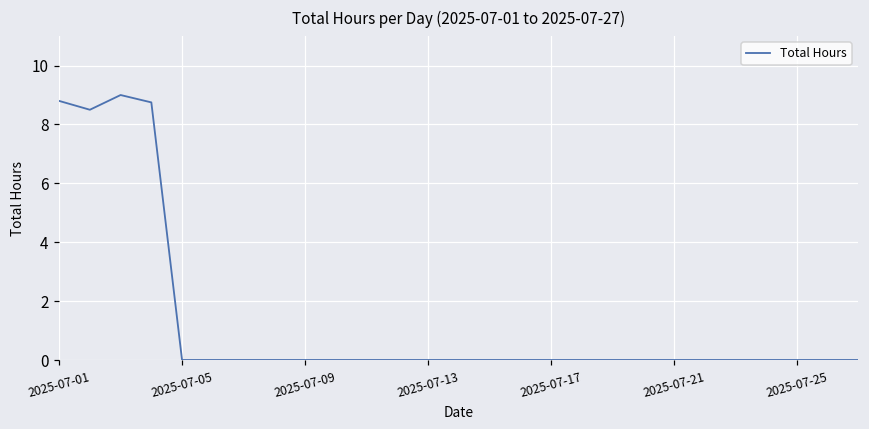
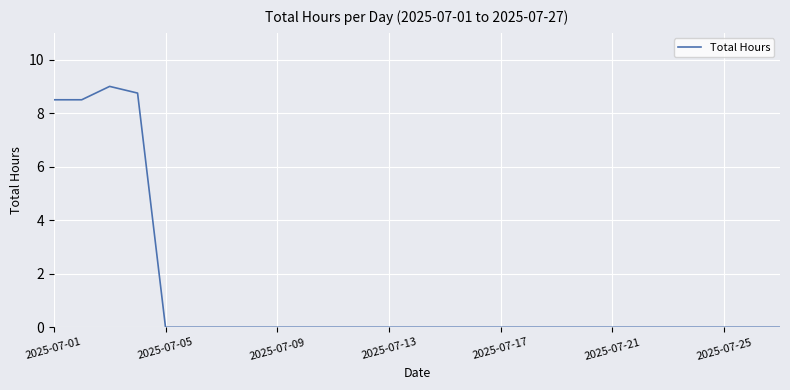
  {
-   "2025-07-01": 8.8,
+   "2025-07-01": 8.5,
    "2025-07-05": 0.0,
    "2025-07-09": 0.0,
    "2025-07-13": 0.0,
    "2025-07-17": 0.0,
    "2025-07-21": 0.0,
    "2025-07-25": 0.0
  }
